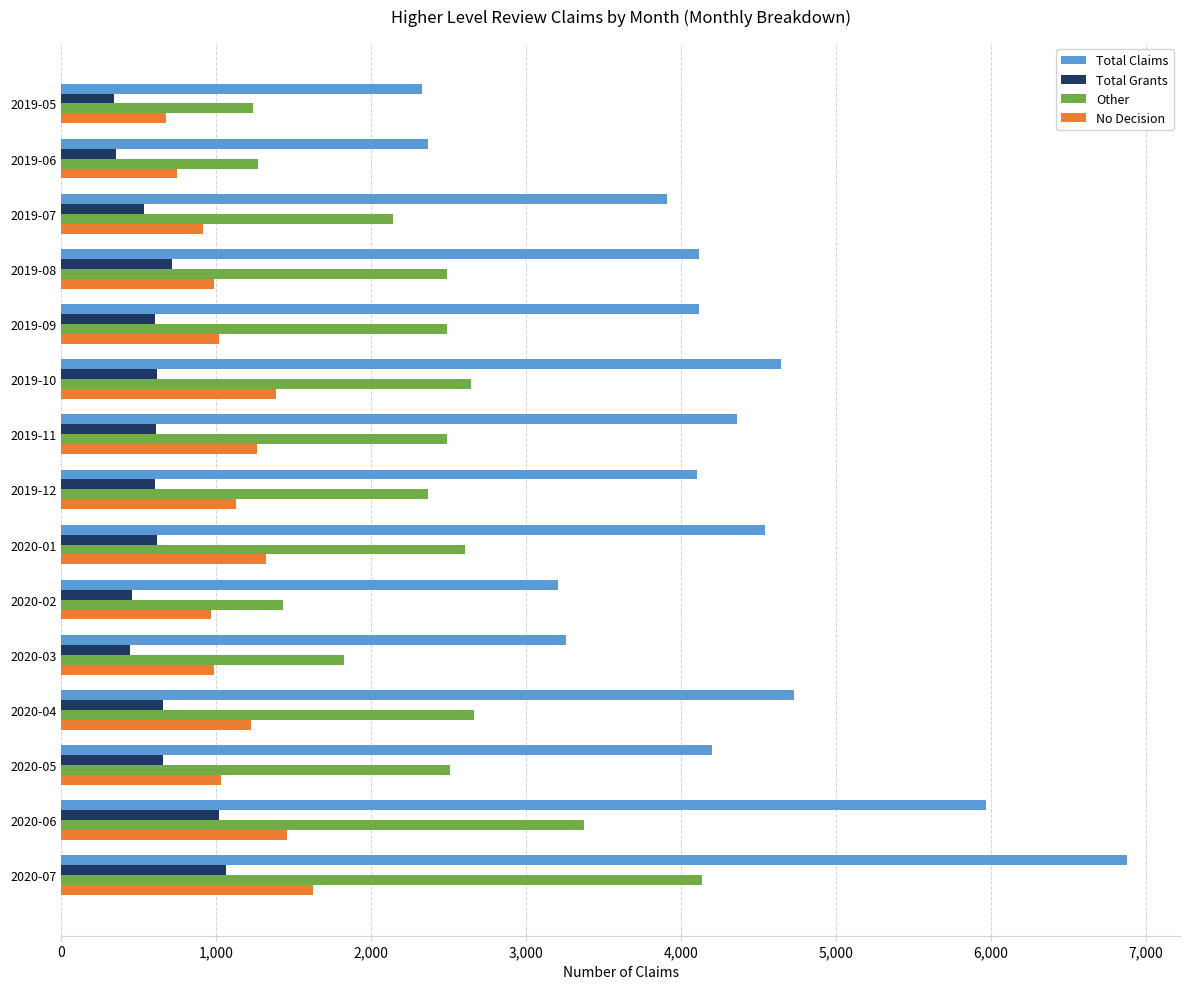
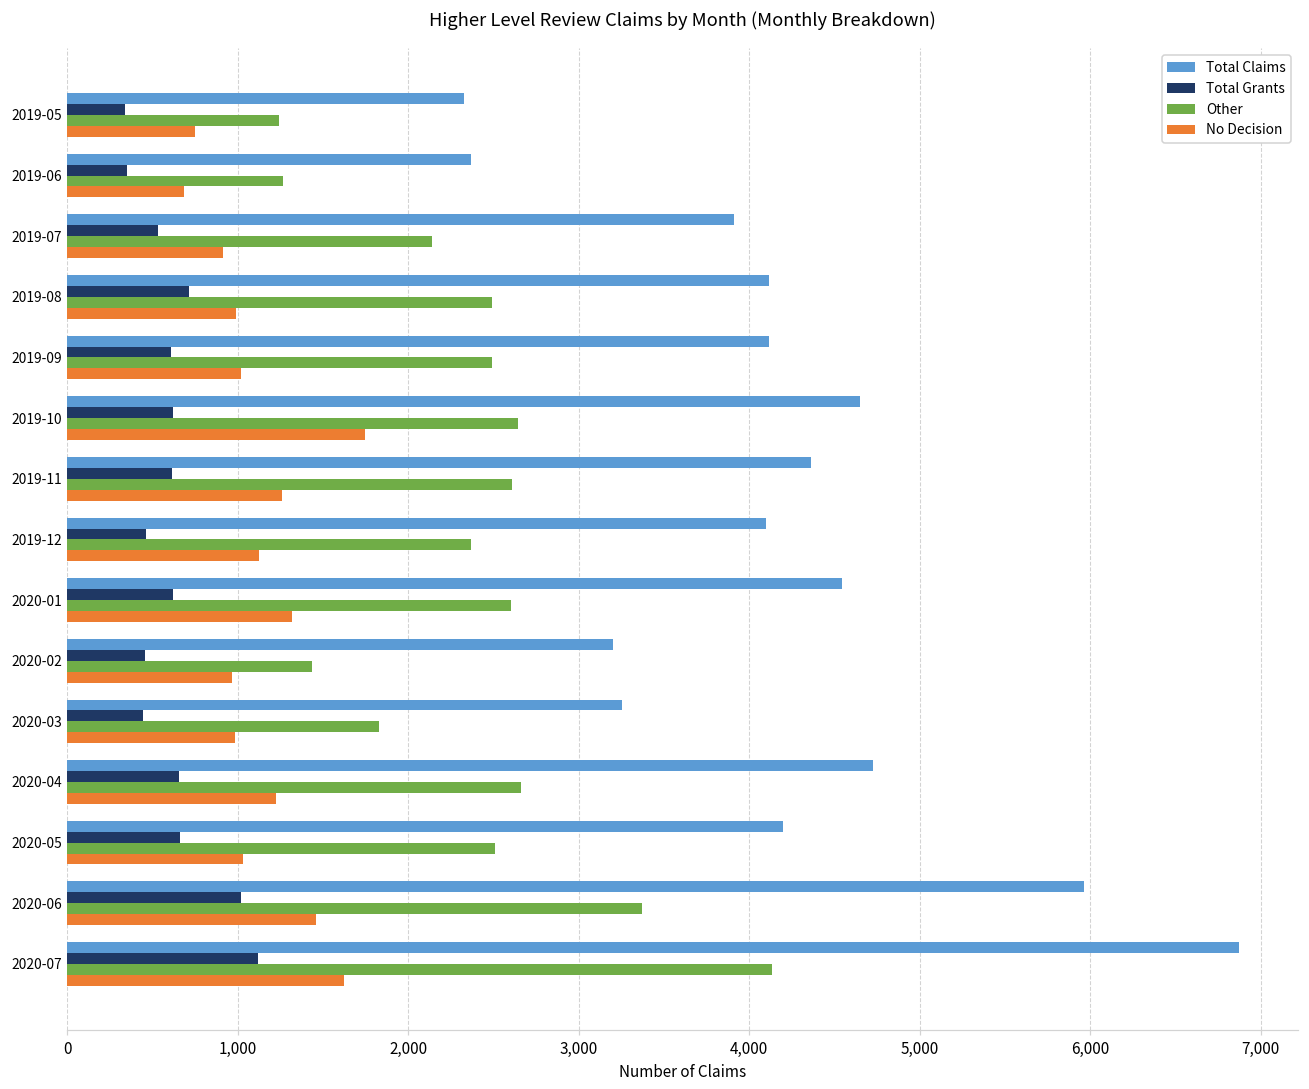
  {
    "Total Claims": {
      "2019-05": "2,330",
      "2019-06": "2,370",
      "2019-07": "3,910",
      "2019-08": "4,120",
      "2019-09": "4,120",
      "2019-10": "4,650",
      "2019-11": "4,360",
      "2019-12": "4,100",
      "2020-01": "4,540",
      "2020-02": "3,200",
      "2020-03": "3,260",
      "2020-04": "4,730",
      "2020-05": "4,200",
      "2020-06": "5,970",
      "2020-07": "6,880"
    },
    "Total Grants": {
      "2019-05": "340",
      "2019-06": "350",
      "2019-07": "530",
      "2019-08": "710",
      "2019-09": "610",
      "2019-10": "620",
      "2019-11": "610",
-     "2019-12": "610",
+     "2019-12": "460",
      "2020-01": "620",
      "2020-02": "460",
      "2020-03": "440",
      "2020-04": "660",
      "2020-05": "660",
      "2020-06": "1,020",
-     "2020-07": "1,060"
+     "2020-07": "1,120"
    },
    "Other": {
      "2019-05": "1,240",
      "2019-06": "1,270",
      "2019-07": "2,140",
      "2019-08": "2,490",
      "2019-09": "2,490",
      "2019-10": "2,640",
-     "2019-11": "2,490",
+     "2019-11": "2,610",
      "2019-12": "2,370",
      "2020-01": "2,600",
      "2020-02": "1,430",
      "2020-03": "1,830",
      "2020-04": "2,660",
      "2020-05": "2,510",
      "2020-06": "3,370",
      "2020-07": "4,130"
    },
    "No Decision": {
-     "2019-05": "680",
-     "2019-06": "750",
+     "2019-05": "750",
+     "2019-06": "680",
      "2019-07": "910",
      "2019-08": "990",
      "2019-09": "1,020",
-     "2019-10": "1,390",
+     "2019-10": "1,750",
      "2019-11": "1,260",
      "2019-12": "1,130",
      "2020-01": "1,320",
      "2020-02": "970",
      "2020-03": "990",
      "2020-04": "1,220",
      "2020-05": "1,030",
      "2020-06": "1,460",
      "2020-07": "1,620"
    }
  }
